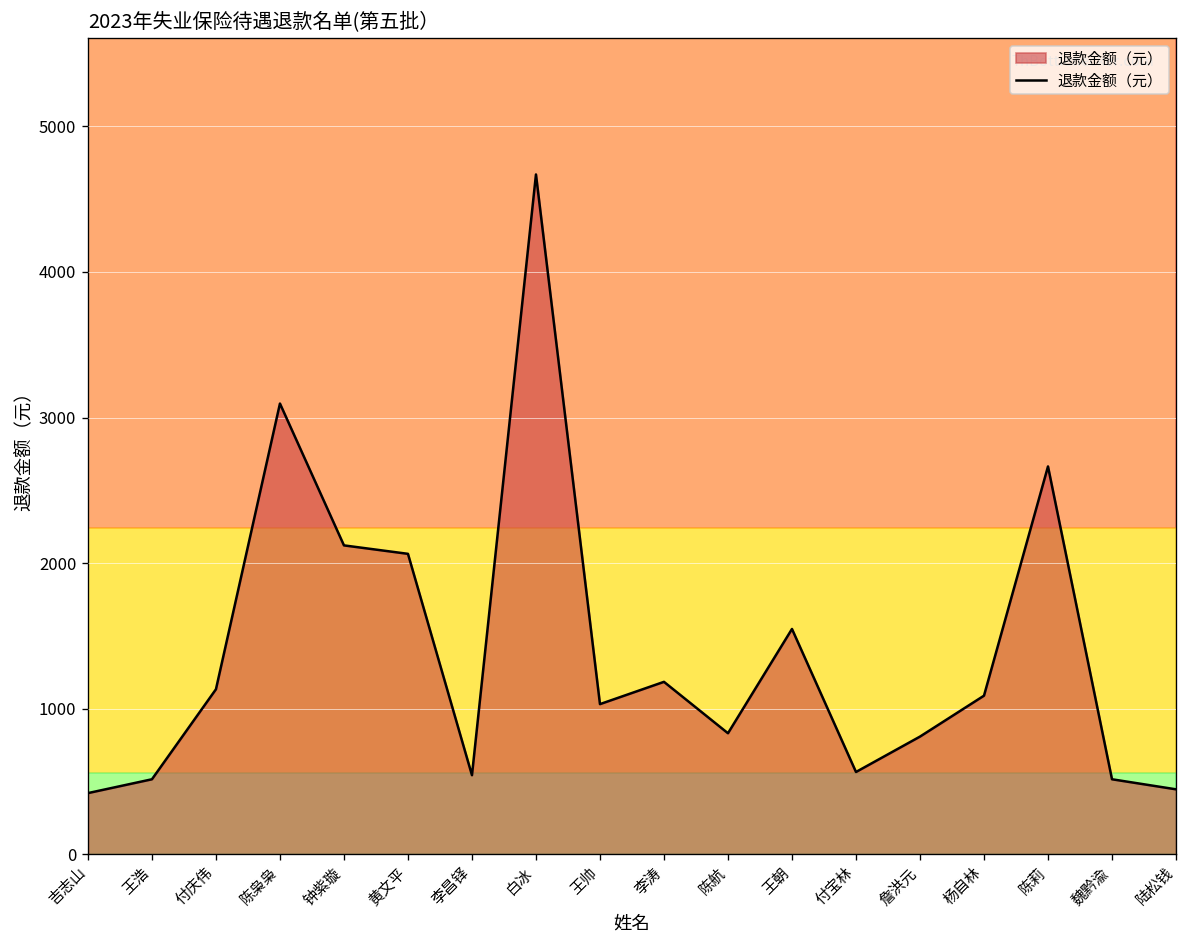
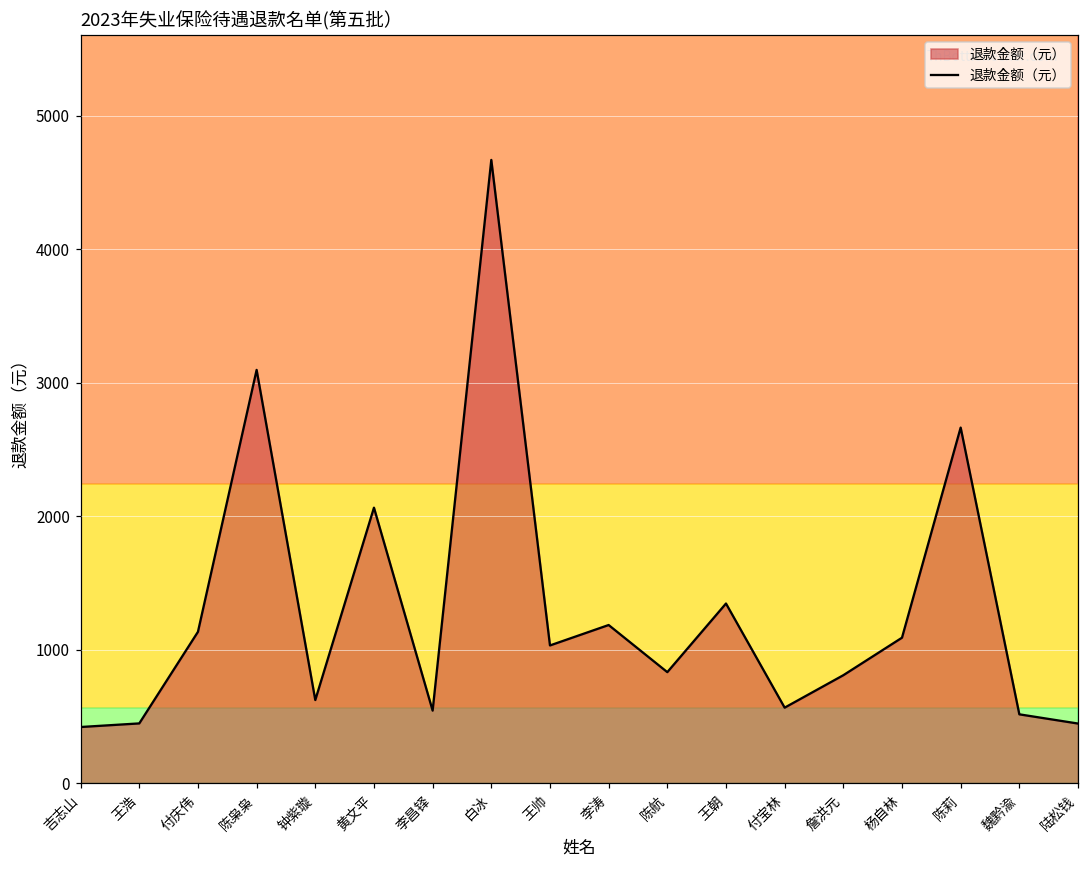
  {
    "吉志山": 420,
-   "王浩": 520,
+   "王浩": 450,
    "付庆伟": 1130,
    "陈枭枭": 3100,
-   "钟紫璇": 2120,
+   "钟紫璇": 620,
    "黄文平": 2060,
    "李昌铎": 540,
    "白冰": 4670,
    "王帅": 1030,
    "李涛": 1190,
    "陈航": 830,
-   "王朝": 1550,
+   "王朝": 1350,
    "付宝林": 570,
    "詹洪元": 810,
    "杨自林": 1090,
    "陈莉": 2660,
    "魏黔渝": 520,
    "陆松钱": 450
  }
